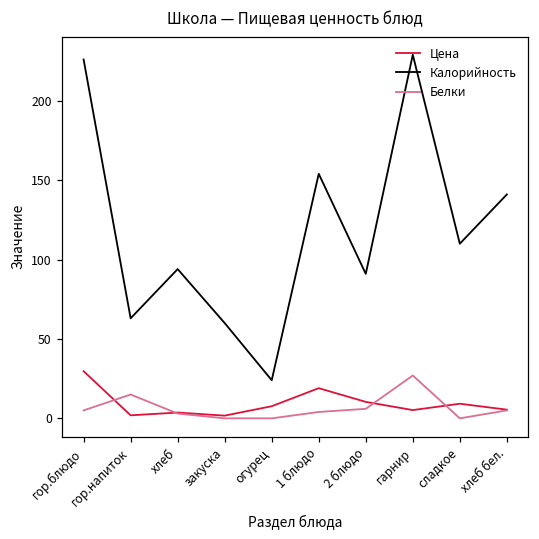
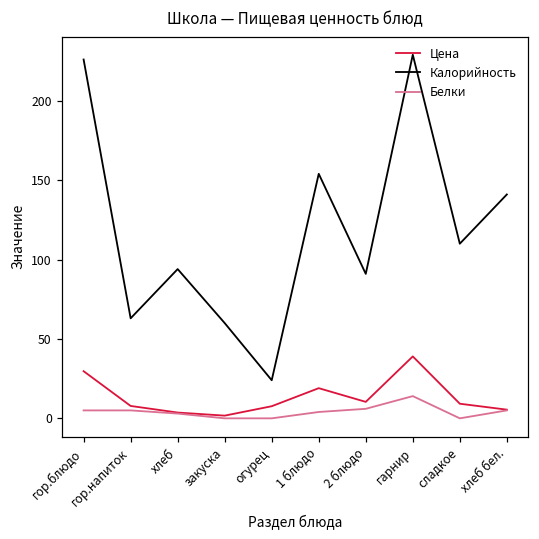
  {
    "Цена": {
      "гор.блюдо": 30,
-     "гор.напиток": 2,
+     "гор.напиток": 8,
      "огурец": 8,
      "1 блюдо": 19,
      "2 блюдо": 10,
-     "гарнир": 5,
+     "гарнир": 39,
      "сладкое": 9
    },
    "Калорийность": {
      "гор.блюдо": 226,
      "гор.напиток": 63,
      "хлеб": 94,
      "закуска": 60,
      "огурец": 24,
      "1 блюдо": 154,
      "2 блюдо": 91,
      "гарнир": 229,
      "сладкое": 110,
      "хлеб бел.": 141
    },
    "Белки": {
      "гор.блюдо": 5,
-     "гор.напиток": 15,
+     "гор.напиток": 5,
      "огурец": 0,
      "1 блюдо": 4,
      "2 блюдо": 6,
-     "гарнир": 27,
+     "гарнир": 14,
      "сладкое": 0
    }
  }
